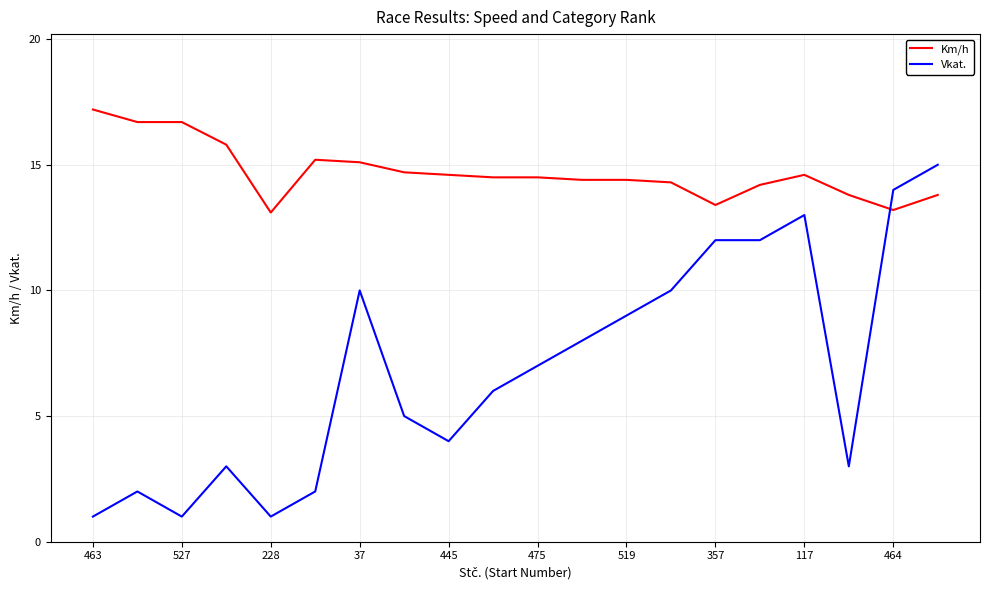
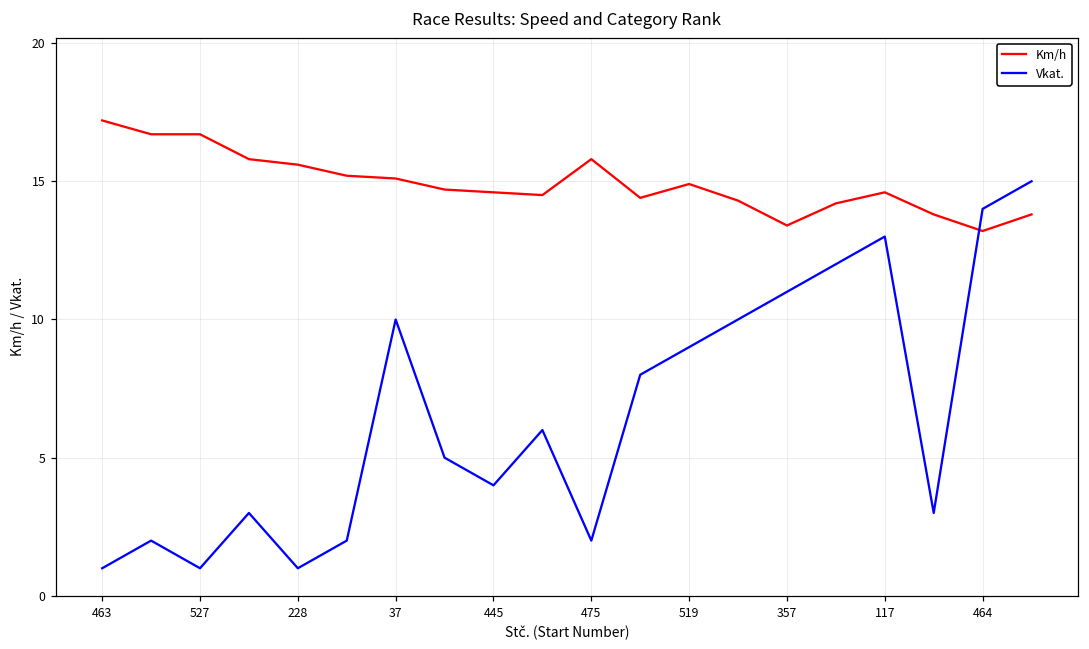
  {
    "Km/h": {
      "463": 17.2,
      "527": 16.7,
-     "228": 13.1,
+     "228": 15.6,
      "37": 15.1,
      "445": 14.6,
-     "475": 14.5,
-     "519": 14.4,
+     "475": 15.8,
+     "519": 14.9,
      "357": 13.4,
      "117": 14.6,
      "464": 13.2
    },
    "Vkat.": {
      "463": 1,
      "527": 1,
      "228": 1,
      "37": 10,
      "445": 4,
-     "475": 7,
+     "475": 2,
      "519": 9,
-     "357": 12,
+     "357": 11,
      "117": 13,
      "464": 14
    }
  }
